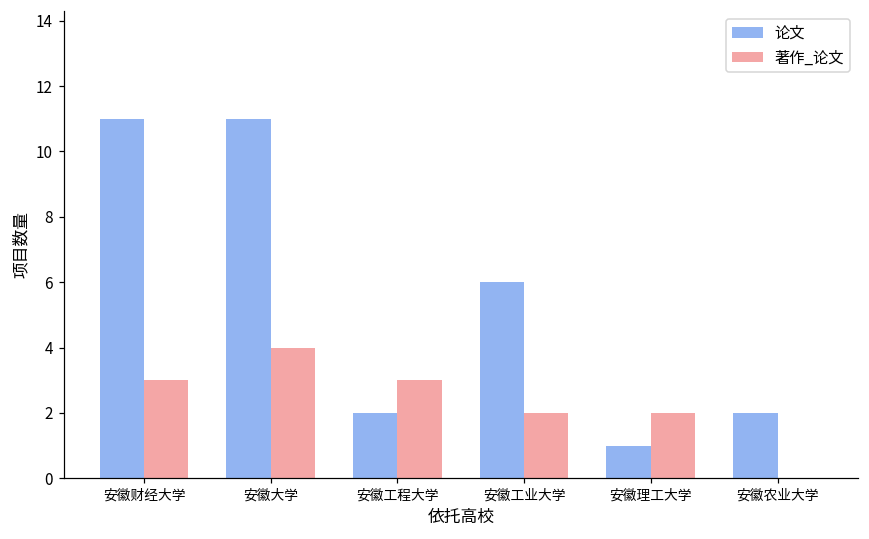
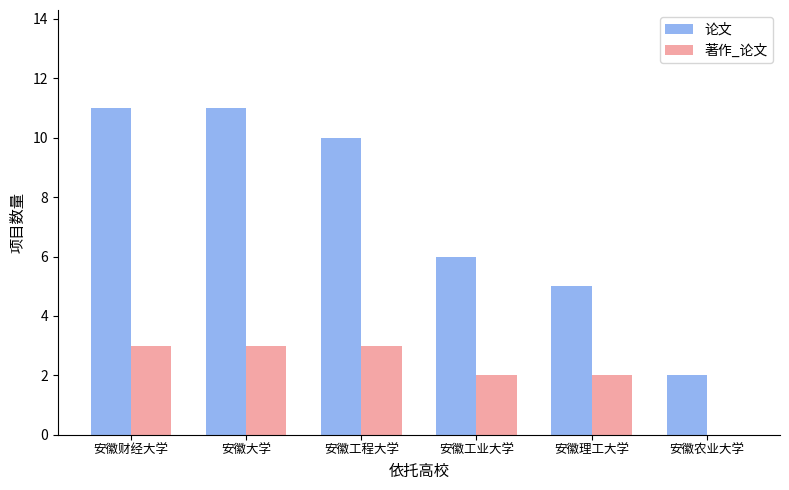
  {
    "论文": {
      "安徽财经大学": 11,
      "安徽大学": 11,
-     "安徽工程大学": 2,
+     "安徽工程大学": 10,
      "安徽工业大学": 6,
-     "安徽理工大学": 1,
+     "安徽理工大学": 5,
      "安徽农业大学": 2
    },
    "著作_论文": {
      "安徽财经大学": 3,
-     "安徽大学": 4,
+     "安徽大学": 3,
      "安徽工程大学": 3,
      "安徽工业大学": 2,
      "安徽理工大学": 2,
      "安徽农业大学": 0
    }
  }
